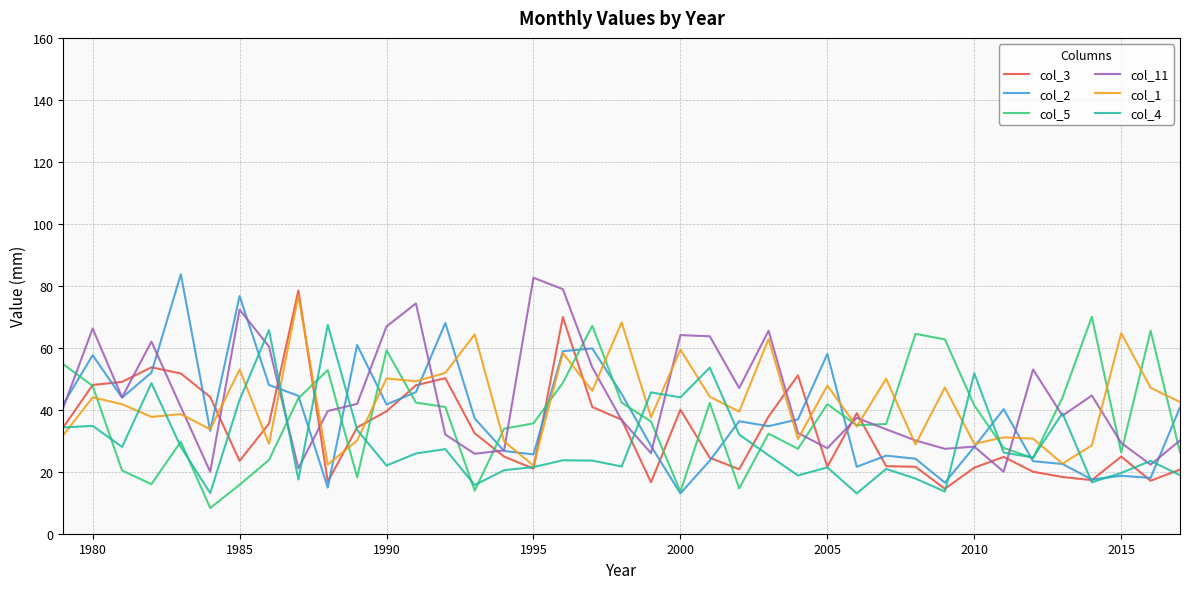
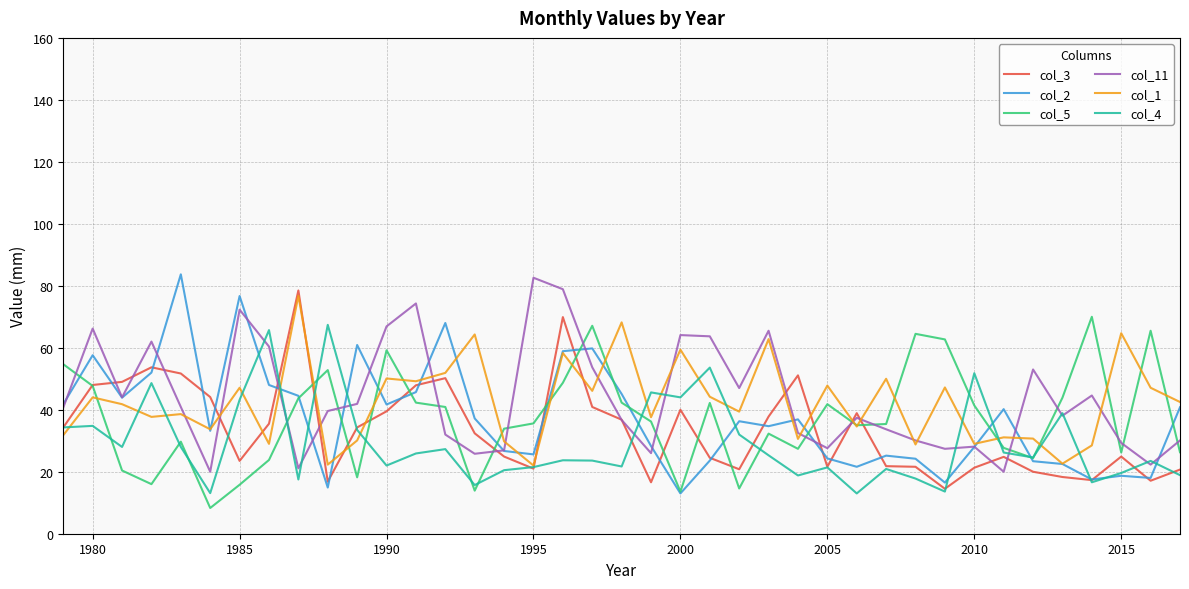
  {
    "col_3": {
      "1985": 24,
      "1990": 40,
      "2000": 40,
      "2010": 21,
      "2015": 25
    },
    "col_2": {
      "1980": 58,
      "1985": 77,
      "1990": 42,
      "1995": 26,
-     "2005": 58,
+     "2005": 24,
      "2015": 19
    },
    "col_11": {
      "1980": 66,
      "1985": 72,
      "1990": 67,
      "1995": 83,
      "2000": 64,
      "2005": 28,
      "2015": 29
    },
    "col_1": {
      "1980": 44,
-     "1985": 53,
+     "1985": 47,
      "1990": 50,
      "2000": 59,
      "2005": 48,
      "2010": 29,
      "2015": 65
    }
  }
